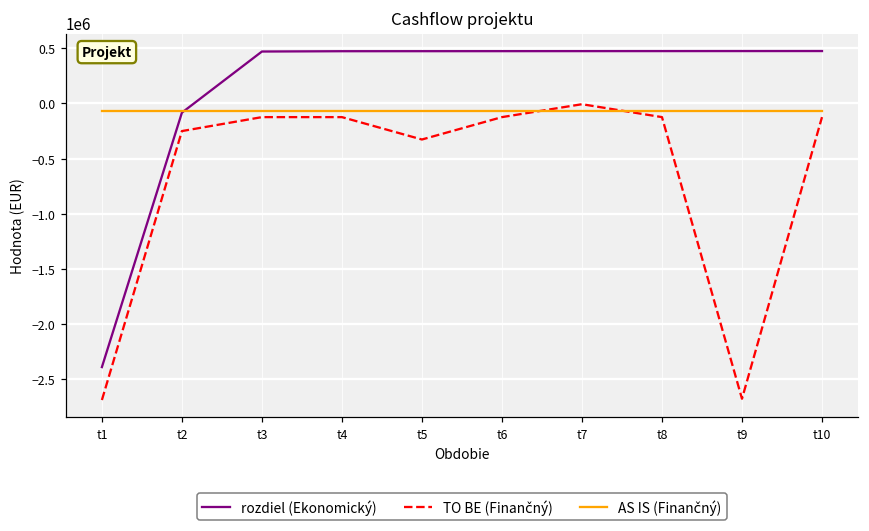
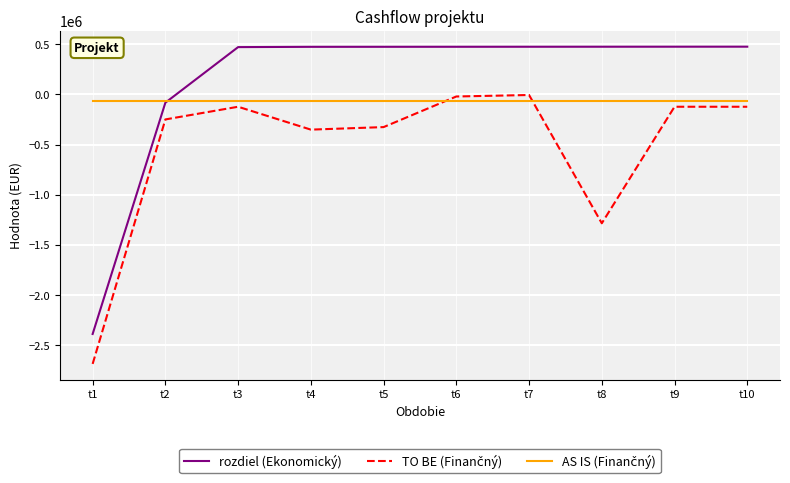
  {
    "rozdiel (Ekonomický)": {
      "t1": -2390000,
      "t3": 470000,
      "t4": 470000,
      "t5": 470000,
      "t6": 470000,
      "t7": 470000,
      "t8": 470000,
      "t9": 470000,
      "t10": 480000
    },
    "TO BE (Finančný)": {
      "t1": -2690000,
      "t2": -250000,
      "t3": -120000,
-     "t4": -120000,
+     "t4": -350000,
      "t5": -330000,
-     "t6": -120000,
+     "t6": -20000,
      "t7": -10000,
-     "t8": -120000,
-     "t9": -2670000,
+     "t8": -1280000,
+     "t9": -120000,
      "t10": -120000
    },
    "AS IS (Finančný)": {
      "t1": -70000,
      "t3": -70000,
      "t4": -70000,
      "t5": -70000,
      "t6": -70000,
      "t7": -70000,
      "t8": -70000,
      "t9": -70000,
      "t10": -70000
    }
  }
